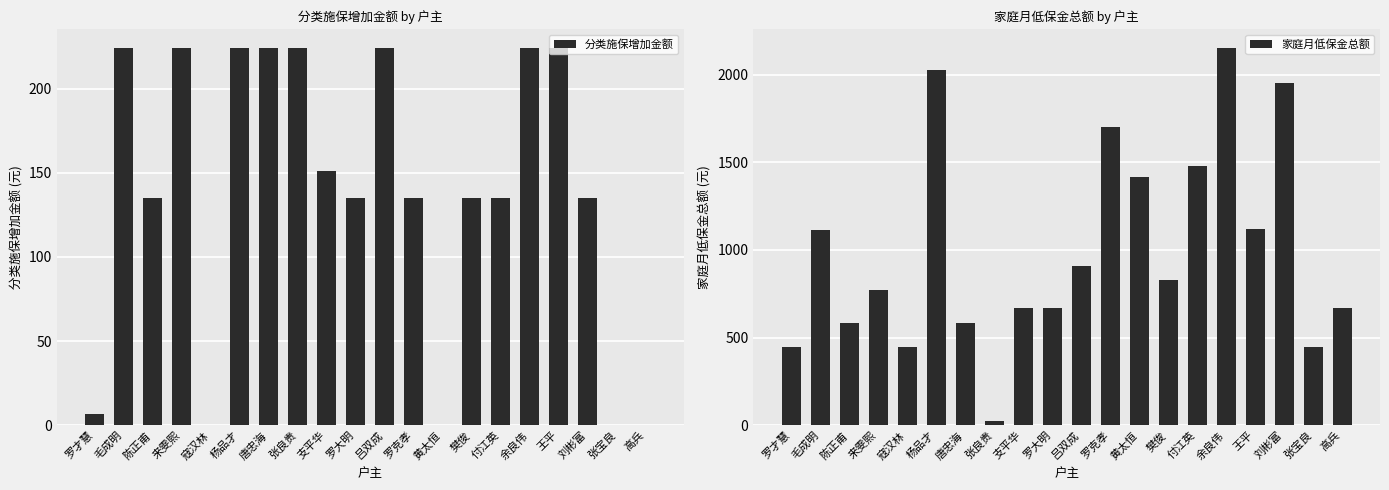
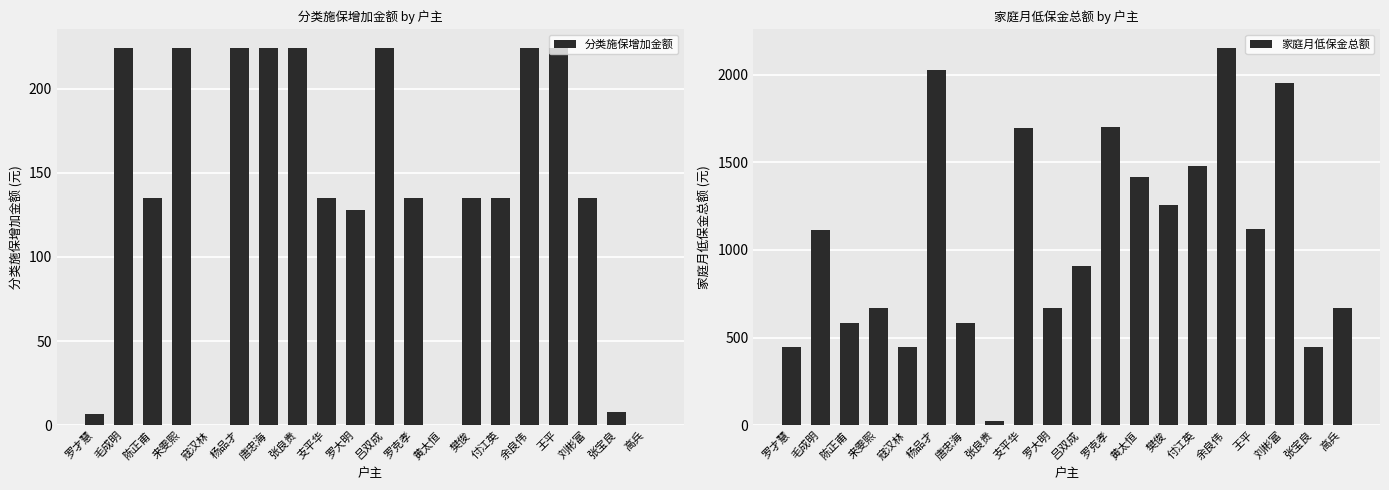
  {
    "分类施保增加金额 by 户主": {
      "罗才慧": 7,
      "毛成明": 224,
      "陈正甫": 135,
      "来雯熙": 224,
      "寇汉林": 0,
      "杨品才": 224,
      "唐忠海": 224,
      "张良贵": 224,
-     "支平华": 151,
-     "罗大明": 135,
+     "支平华": 135,
+     "罗大明": 128,
      "吕双成": 224,
      "罗克孝": 135,
      "黄太恒": 0,
      "樊俊": 135,
      "付江英": 135,
      "余良伟": 224,
      "刘彬富": 135,
-     "张宝良": 0,
+     "张宝良": 8,
      "高兵": 0
    },
    "家庭月低保金总额 by 户主": {
      "罗才慧": 450,
      "毛成明": 1120,
      "陈正甫": 580,
-     "来雯熙": 770,
+     "来雯熙": 670,
      "寇汉林": 450,
      "杨品才": 2030,
      "唐忠海": 580,
      "张良贵": 30,
-     "支平华": 670,
+     "支平华": 1700,
      "罗大明": 670,
      "吕双成": 910,
      "罗克孝": 1700,
      "黄太恒": 1420,
-     "樊俊": 830,
+     "樊俊": 1260,
      "付江英": 1480,
      "余良伟": 2150,
      "王平": 1120,
      "刘彬富": 1950,
      "张宝良": 450,
      "高兵": 670
    }
  }
